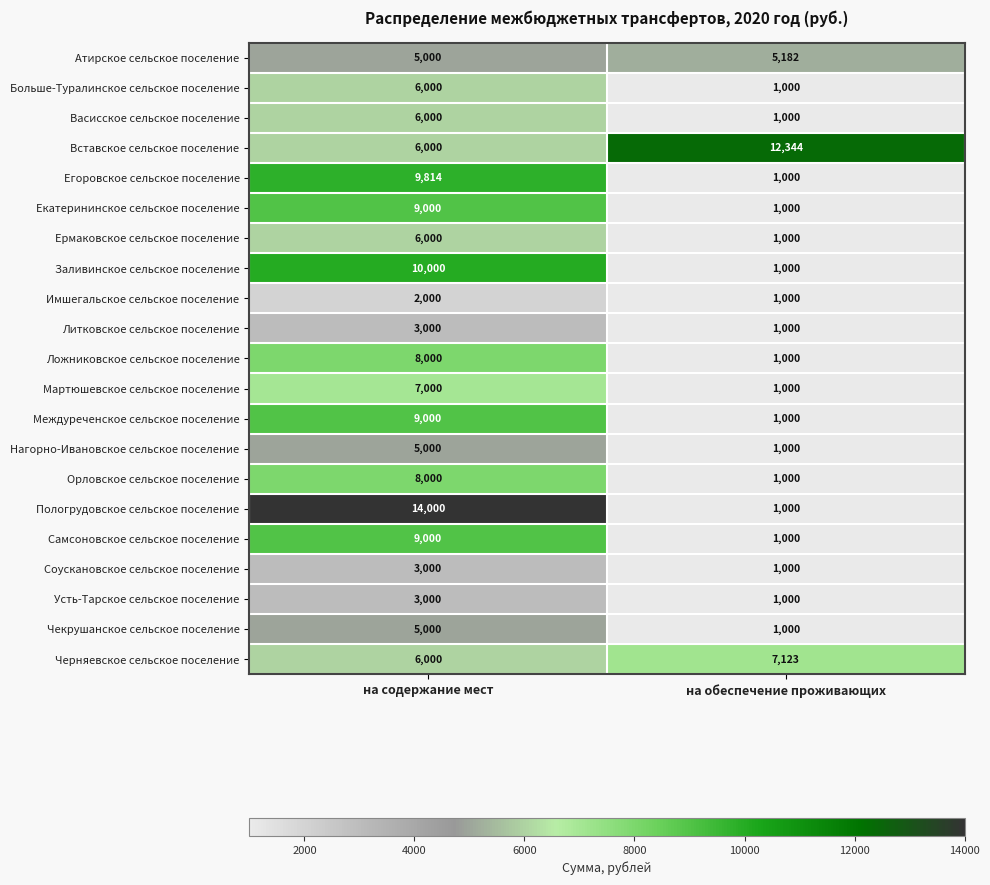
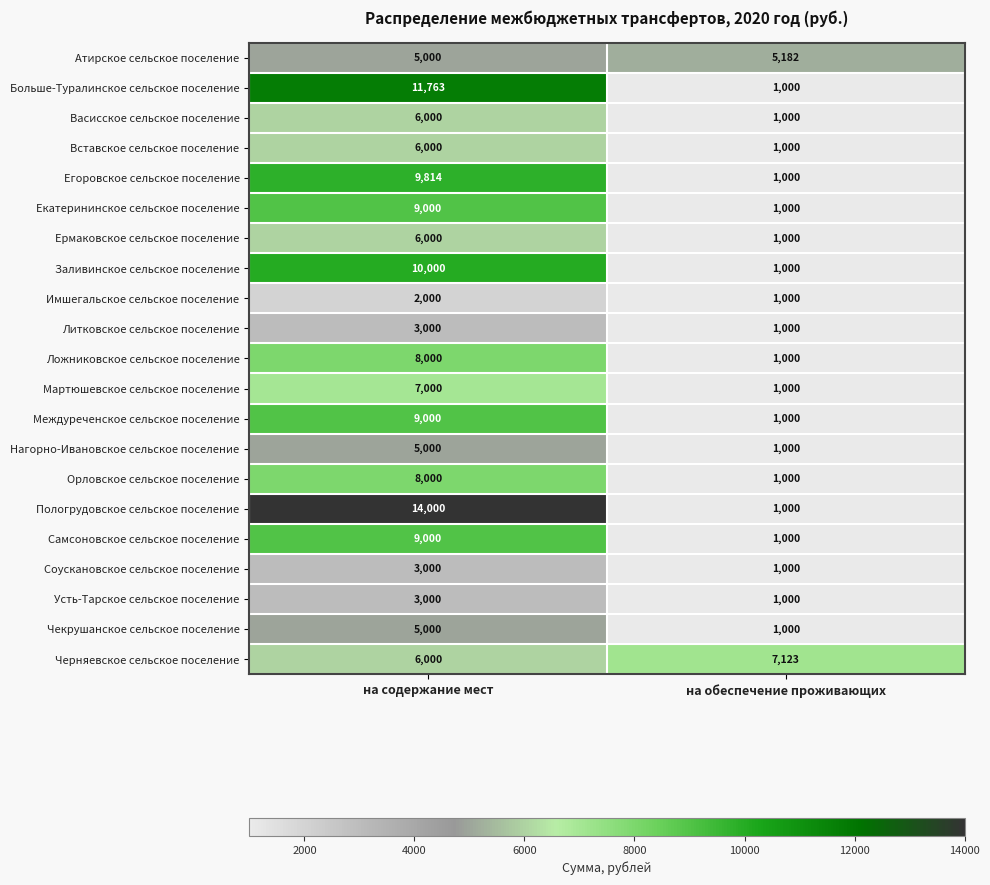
  {
    "Атирское сельское поселение": {
      "на содержание мест": "5,000",
      "на обеспечение проживающих": "5,182"
    },
    "Больше-Туралинское сельское поселение": {
-     "на содержание мест": "6,000",
+     "на содержание мест": "11,763",
      "на обеспечение проживающих": "1,000"
    },
    "Васисское сельское поселение": {
      "на содержание мест": "6,000",
      "на обеспечение проживающих": "1,000"
    },
    "Вставское сельское поселение": {
      "на содержание мест": "6,000",
-     "на обеспечение проживающих": "12,344"
+     "на обеспечение проживающих": "1,000"
    },
    "Егоровское сельское поселение": {
      "на содержание мест": "9,814",
      "на обеспечение проживающих": "1,000"
    },
    "Екатерининское сельское поселение": {
      "на содержание мест": "9,000",
      "на обеспечение проживающих": "1,000"
    },
    "Ермаковское сельское поселение": {
      "на содержание мест": "6,000",
      "на обеспечение проживающих": "1,000"
    },
    "Заливинское сельское поселение": {
      "на содержание мест": "10,000",
      "на обеспечение проживающих": "1,000"
    },
    "Имшегальское сельское поселение": {
      "на содержание мест": "2,000",
      "на обеспечение проживающих": "1,000"
    },
    "Литковское сельское поселение": {
      "на содержание мест": "3,000",
      "на обеспечение проживающих": "1,000"
    },
    "Ложниковское сельское поселение": {
      "на содержание мест": "8,000",
      "на обеспечение проживающих": "1,000"
    },
    "Мартюшевское сельское поселение": {
      "на содержание мест": "7,000",
      "на обеспечение проживающих": "1,000"
    },
    "Междуреченское сельское поселение": {
      "на содержание мест": "9,000",
      "на обеспечение проживающих": "1,000"
    },
    "Нагорно-Ивановское сельское поселение": {
      "на содержание мест": "5,000",
      "на обеспечение проживающих": "1,000"
    },
    "Орловское сельское поселение": {
      "на содержание мест": "8,000",
      "на обеспечение проживающих": "1,000"
    },
    "Пологрудовское сельское поселение": {
      "на содержание мест": "14,000",
      "на обеспечение проживающих": "1,000"
    },
    "Самсоновское сельское поселение": {
      "на содержание мест": "9,000",
      "на обеспечение проживающих": "1,000"
    },
    "Соускановское сельское поселение": {
      "на содержание мест": "3,000",
      "на обеспечение проживающих": "1,000"
    },
    "Усть-Тарское сельское поселение": {
      "на содержание мест": "3,000",
      "на обеспечение проживающих": "1,000"
    },
    "Чекрушанское сельское поселение": {
      "на содержание мест": "5,000",
      "на обеспечение проживающих": "1,000"
    },
    "Черняевское сельское поселение": {
      "на содержание мест": "6,000",
      "на обеспечение проживающих": "7,123"
    }
  }
